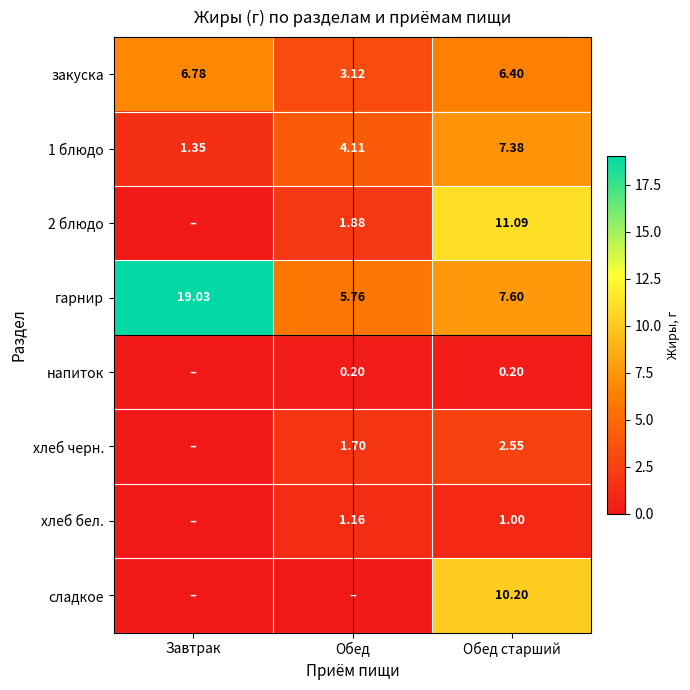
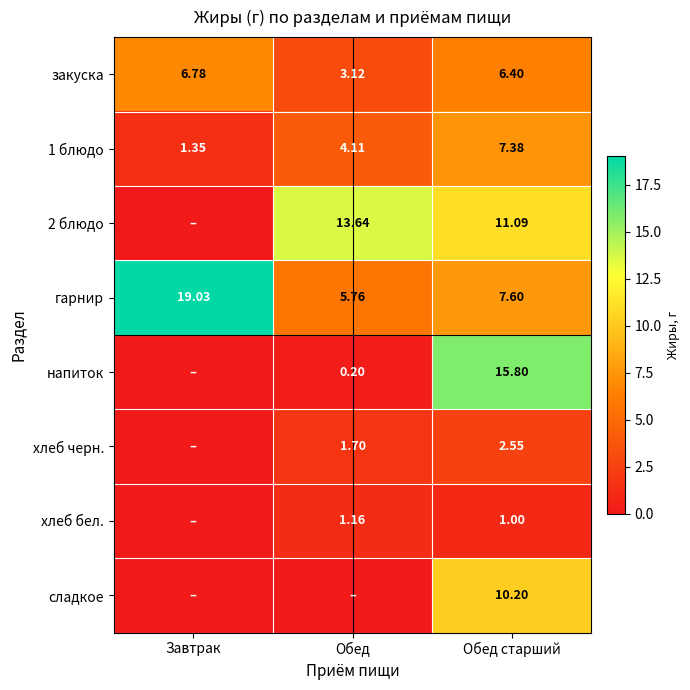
  {
    "закуска": {
      "Завтрак": 6.78,
      "Обед": 3.12,
      "Обед старший": 6.40
    },
    "1 блюдо": {
      "Завтрак": 1.35,
      "Обед": 4.11,
      "Обед старший": 7.38
    },
    "2 блюдо": {
-     "Обед": 1.88,
+     "Обед": 13.64,
      "Обед старший": 11.09
    },
    "гарнир": {
      "Завтрак": 19.03,
      "Обед": 5.76,
      "Обед старший": 7.60
    },
    "напиток": {
      "Обед": 0.20,
-     "Обед старший": 0.20
+     "Обед старший": 15.80
    },
    "хлеб черн.": {
      "Обед": 1.70,
      "Обед старший": 2.55
    },
    "хлеб бел.": {
      "Обед": 1.16,
      "Обед старший": 1.00
    },
    "сладкое": {
      "Обед старший": 10.20
    }
  }
